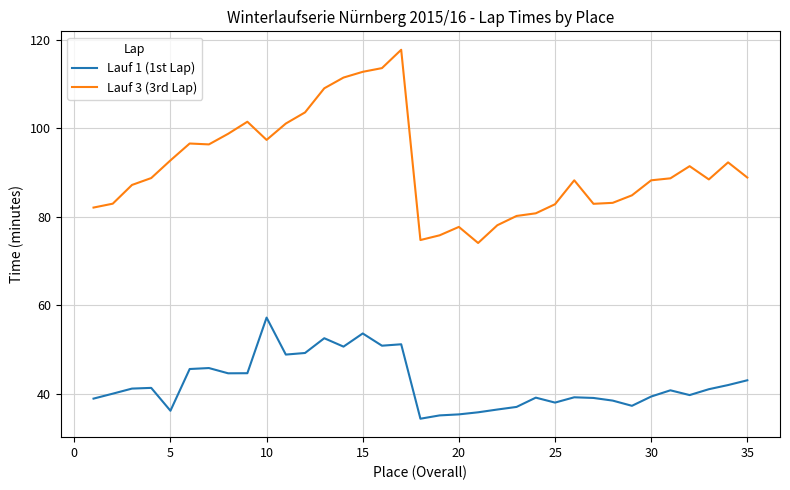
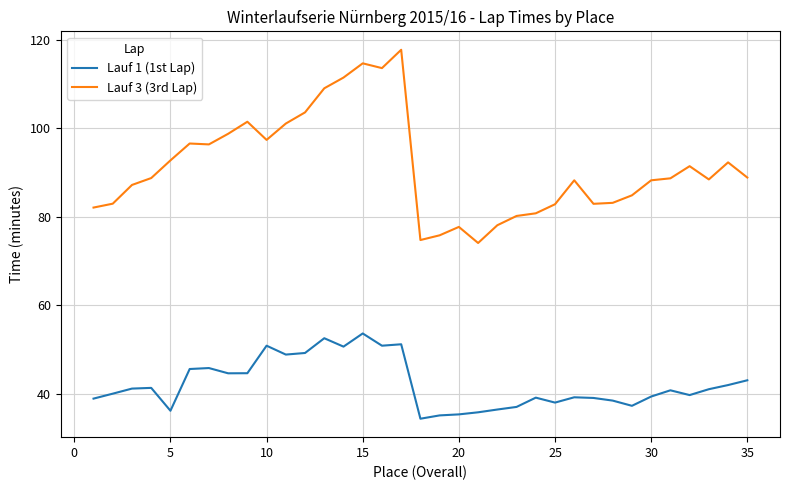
  {
    "Lauf 1 (1st Lap)": {
      "5": 36,
-     "10": 57,
+     "10": 51,
      "15": 54,
      "20": 35,
      "25": 38,
      "30": 39,
      "35": 43
    },
    "Lauf 3 (3rd Lap)": {
      "5": 93,
      "10": 97,
-     "15": 113,
+     "15": 115,
      "20": 78,
      "25": 83,
      "30": 88,
      "35": 89
    }
  }
